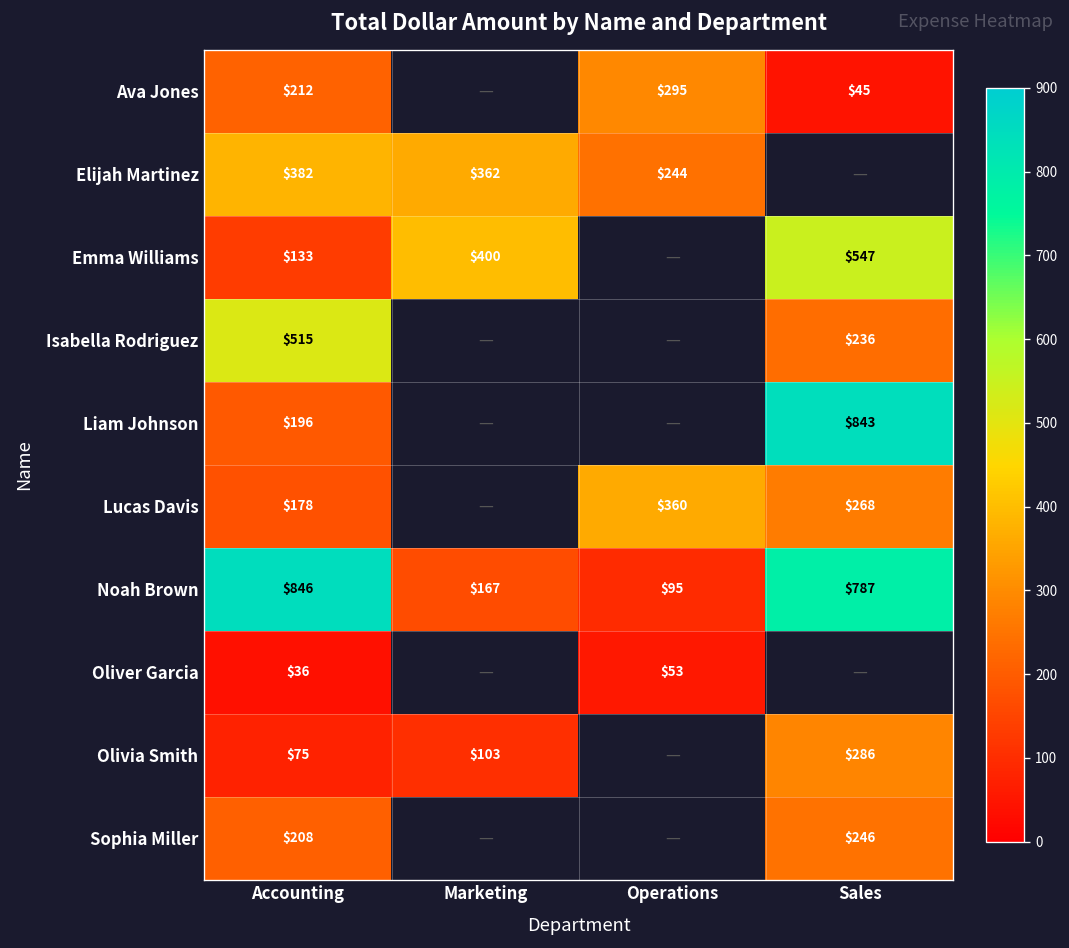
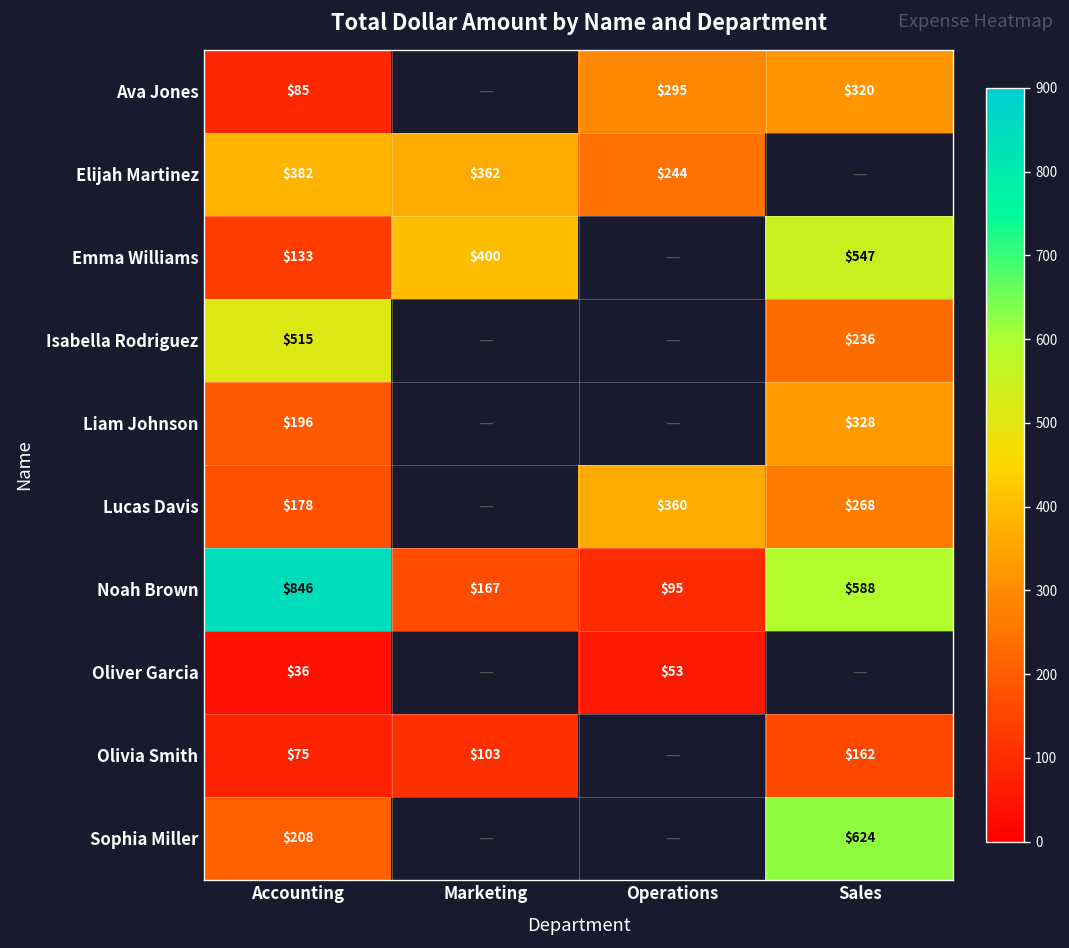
  {
    "Ava Jones": {
-     "Accounting": "$212",
+     "Accounting": "$85",
      "Operations": "$295",
-     "Sales": "$45"
+     "Sales": "$320"
    },
    "Elijah Martinez": {
      "Accounting": "$382",
      "Marketing": "$362",
      "Operations": "$244"
    },
    "Emma Williams": {
      "Accounting": "$133",
      "Marketing": "$400",
      "Sales": "$547"
    },
    "Isabella Rodriguez": {
      "Accounting": "$515",
      "Sales": "$236"
    },
    "Liam Johnson": {
      "Accounting": "$196",
-     "Sales": "$843"
+     "Sales": "$328"
    },
    "Lucas Davis": {
      "Accounting": "$178",
      "Operations": "$360",
      "Sales": "$268"
    },
    "Noah Brown": {
      "Accounting": "$846",
      "Marketing": "$167",
      "Operations": "$95",
-     "Sales": "$787"
+     "Sales": "$588"
    },
    "Oliver Garcia": {
      "Accounting": "$36",
      "Operations": "$53"
    },
    "Olivia Smith": {
      "Accounting": "$75",
      "Marketing": "$103",
-     "Sales": "$286"
+     "Sales": "$162"
    },
    "Sophia Miller": {
      "Accounting": "$208",
-     "Sales": "$246"
+     "Sales": "$624"
    }
  }
